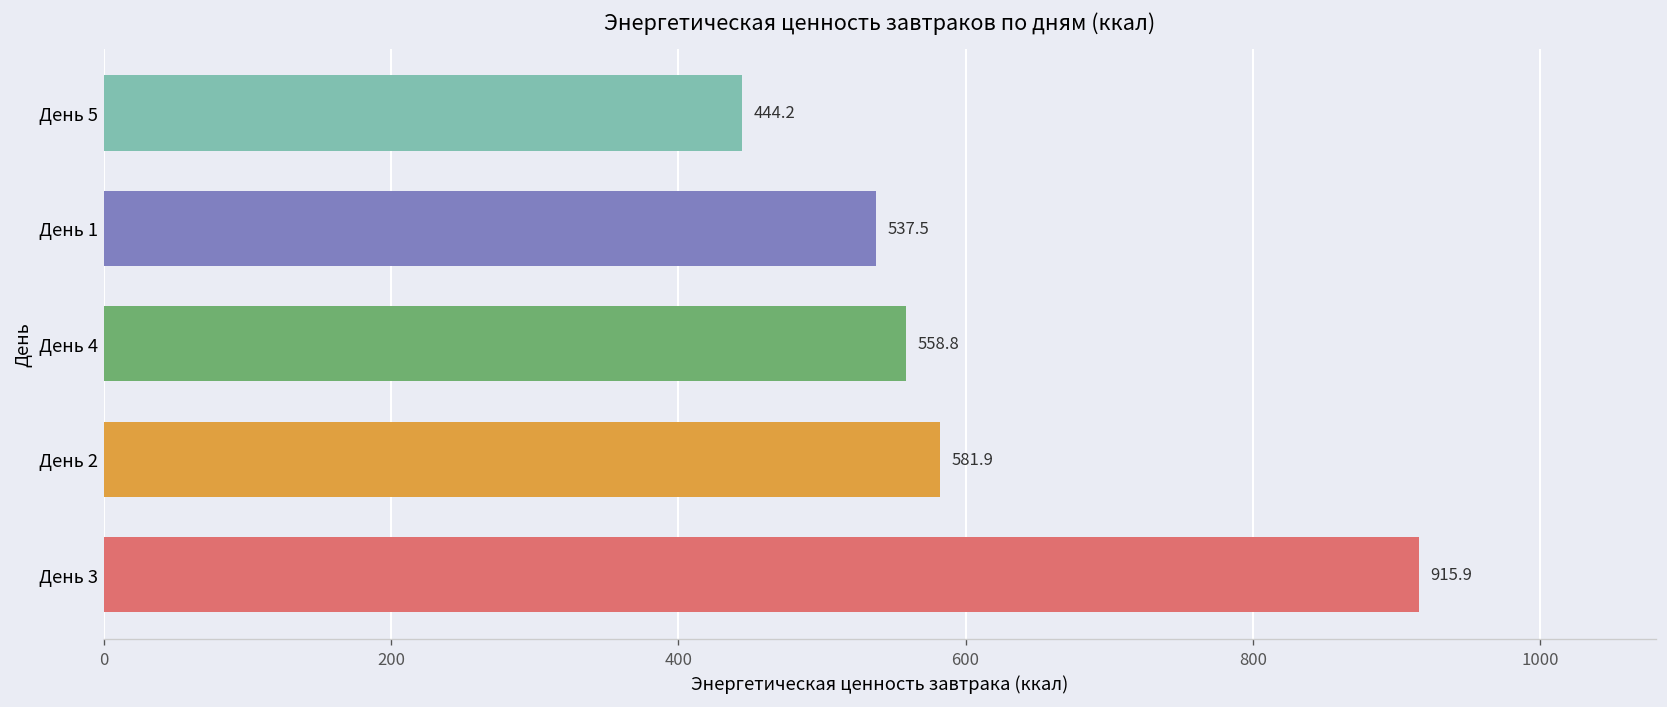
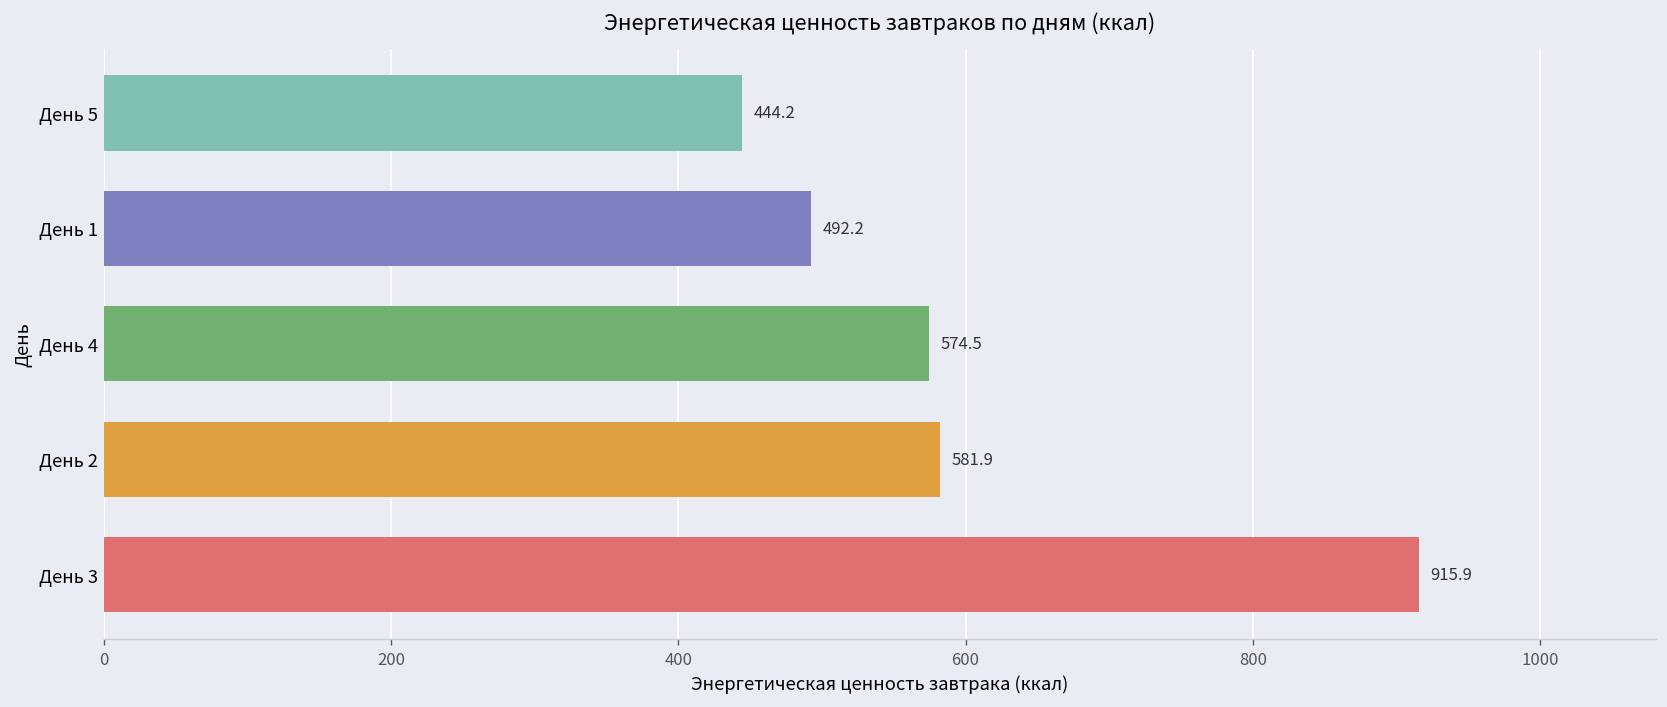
  {
    "День 5": 444.2,
-   "День 1": 537.5,
-   "День 4": 558.8,
+   "День 1": 492.2,
+   "День 4": 574.5,
    "День 2": 581.9,
    "День 3": 915.9
  }
